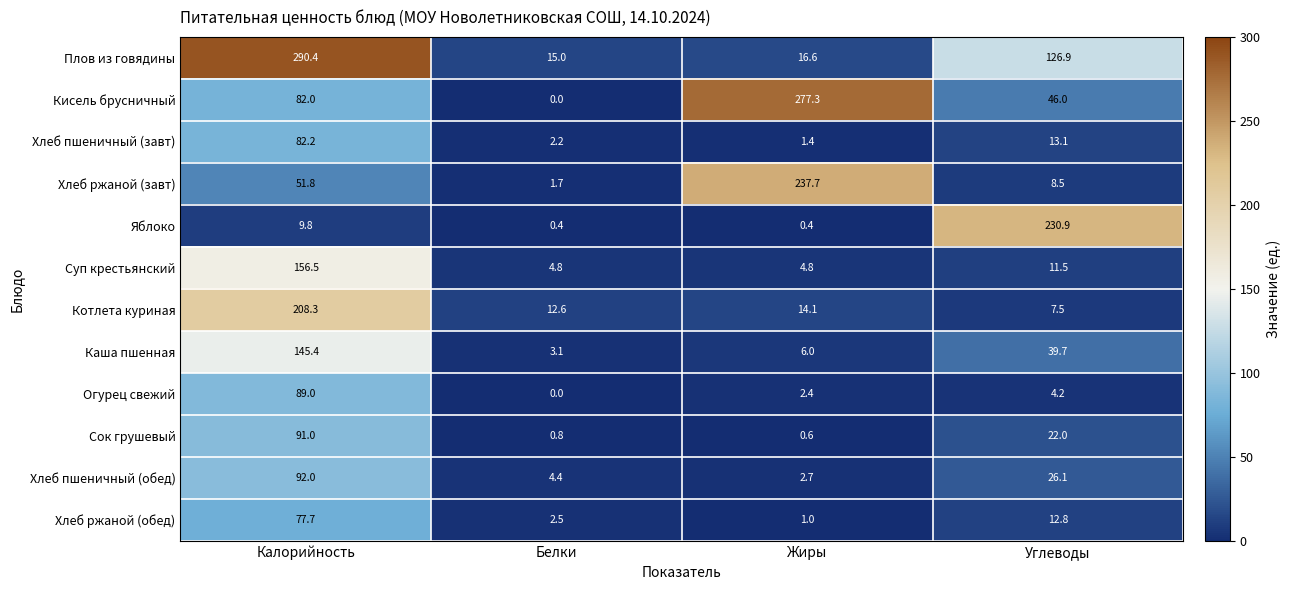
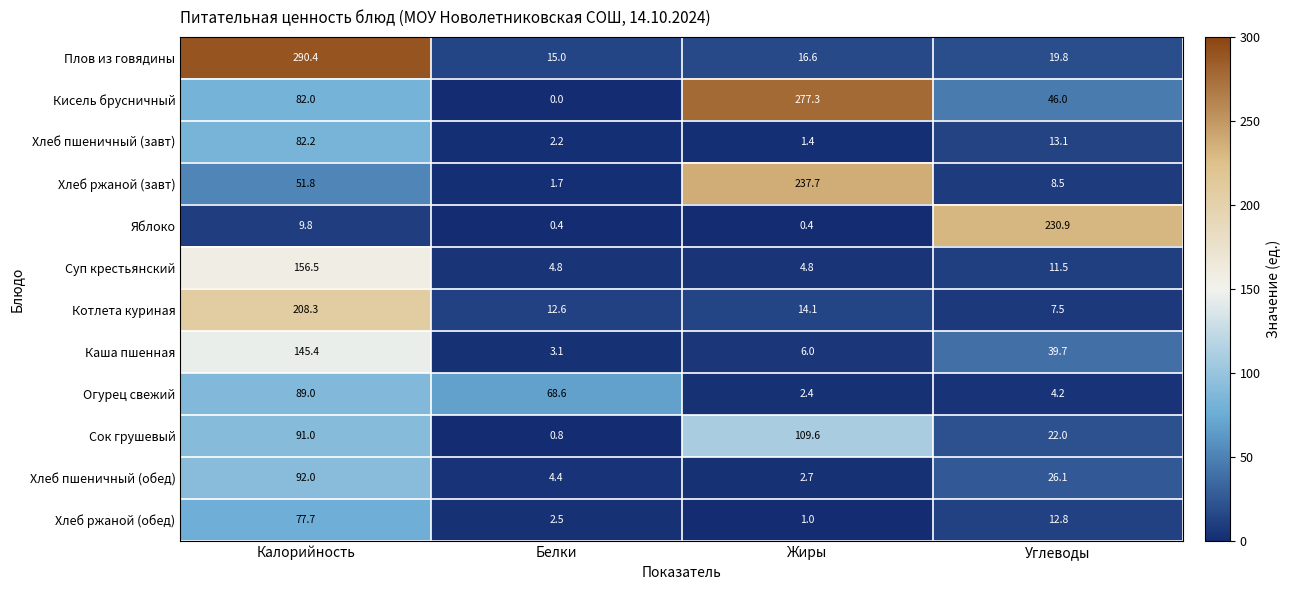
  {
    "Плов из говядины": {
      "Калорийность": 290.4,
      "Белки": 15.0,
      "Жиры": 16.6,
-     "Углеводы": 126.9
+     "Углеводы": 19.8
    },
    "Кисель брусничный": {
      "Калорийность": 82.0,
      "Белки": 0.0,
      "Жиры": 277.3,
      "Углеводы": 46.0
    },
    "Хлеб пшеничный (завт)": {
      "Калорийность": 82.2,
      "Белки": 2.2,
      "Жиры": 1.4,
      "Углеводы": 13.1
    },
    "Хлеб ржаной (завт)": {
      "Калорийность": 51.8,
      "Белки": 1.7,
      "Жиры": 237.7,
      "Углеводы": 8.5
    },
    "Яблоко": {
      "Калорийность": 9.8,
      "Белки": 0.4,
      "Жиры": 0.4,
      "Углеводы": 230.9
    },
    "Суп крестьянский": {
      "Калорийность": 156.5,
      "Белки": 4.8,
      "Жиры": 4.8,
      "Углеводы": 11.5
    },
    "Котлета куриная": {
      "Калорийность": 208.3,
      "Белки": 12.6,
      "Жиры": 14.1,
      "Углеводы": 7.5
    },
    "Каша пшенная": {
      "Калорийность": 145.4,
      "Белки": 3.1,
      "Жиры": 6.0,
      "Углеводы": 39.7
    },
    "Огурец свежий": {
      "Калорийность": 89.0,
-     "Белки": 0.0,
+     "Белки": 68.6,
      "Жиры": 2.4,
      "Углеводы": 4.2
    },
    "Сок грушевый": {
      "Калорийность": 91.0,
      "Белки": 0.8,
-     "Жиры": 0.6,
+     "Жиры": 109.6,
      "Углеводы": 22.0
    },
    "Хлеб пшеничный (обед)": {
      "Калорийность": 92.0,
      "Белки": 4.4,
      "Жиры": 2.7,
      "Углеводы": 26.1
    },
    "Хлеб ржаной (обед)": {
      "Калорийность": 77.7,
      "Белки": 2.5,
      "Жиры": 1.0,
      "Углеводы": 12.8
    }
  }
